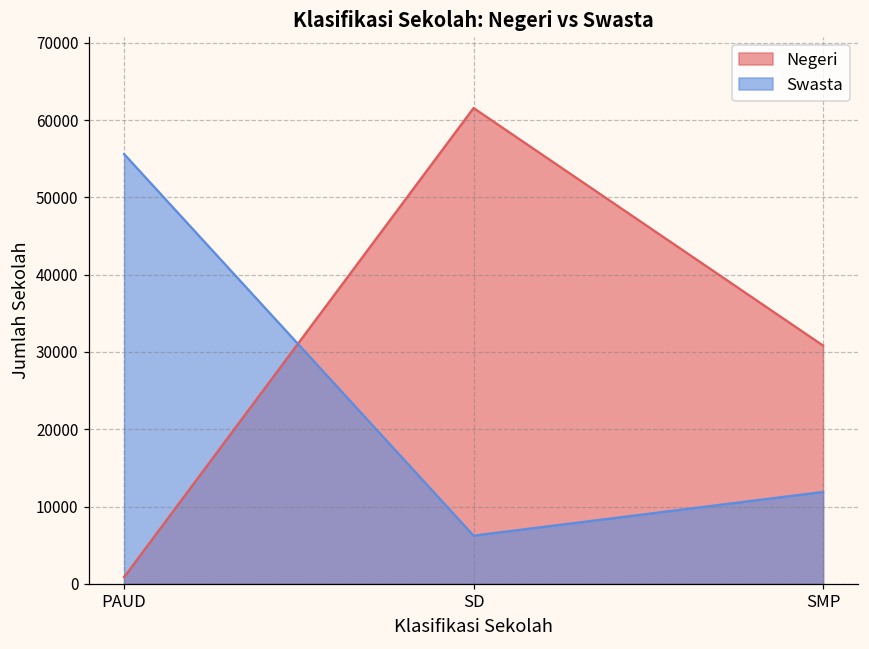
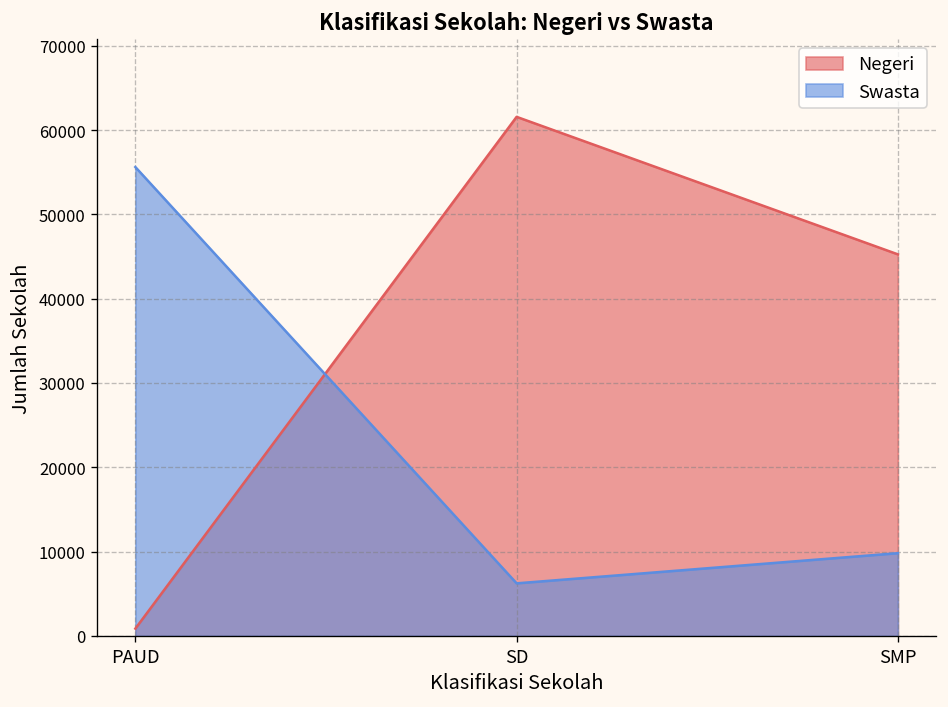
  {
    "Negeri": {
      "PAUD": 1000,
      "SD": 62000,
-     "SMP": 31000
+     "SMP": 45000
    },
    "Swasta": {
      "PAUD": 56000,
      "SD": 6000,
-     "SMP": 12000
+     "SMP": 10000
    }
  }
